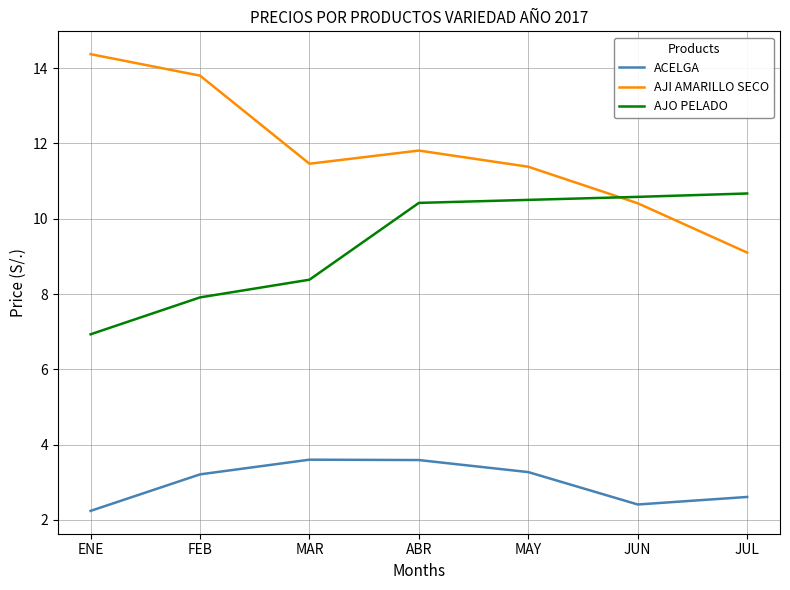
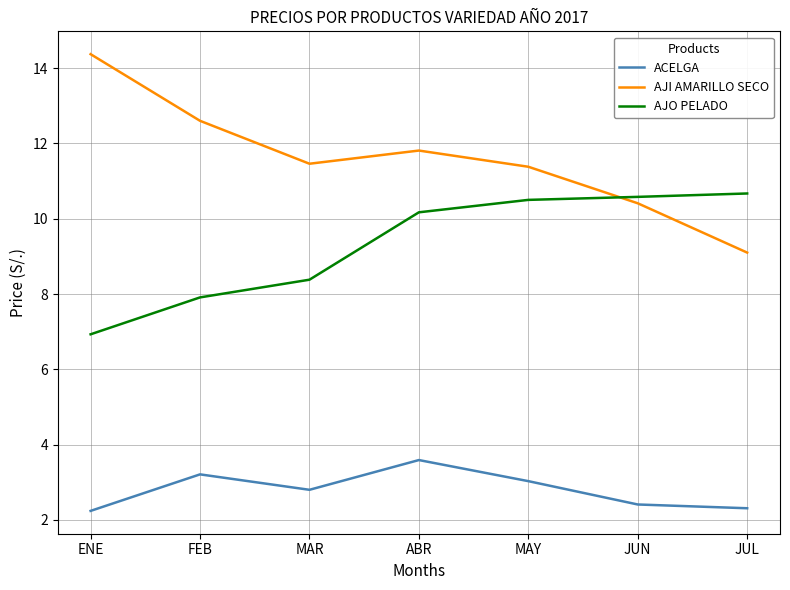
  {
    "ACELGA": {
      "ENE": 2.2,
      "FEB": 3.2,
-     "MAR": 3.6,
+     "MAR": 2.8,
      "ABR": 3.6,
-     "MAY": 3.3,
+     "MAY": 3.0,
      "JUN": 2.4,
-     "JUL": 2.6
+     "JUL": 2.3
    },
    "AJI AMARILLO SECO": {
      "ENE": 14.4,
-     "FEB": 13.8,
+     "FEB": 12.6,
      "MAR": 11.5,
      "ABR": 11.8,
      "MAY": 11.4,
      "JUN": 10.4,
      "JUL": 9.1
    },
    "AJO PELADO": {
      "ENE": 6.9,
      "FEB": 7.9,
      "MAR": 8.4,
-     "ABR": 10.4,
+     "ABR": 10.2,
      "MAY": 10.5,
      "JUN": 10.6,
      "JUL": 10.7
    }
  }
